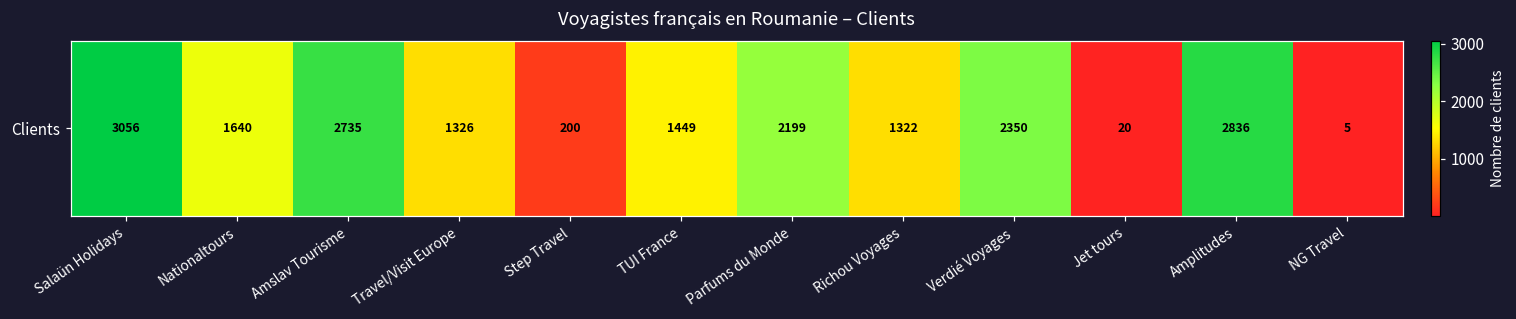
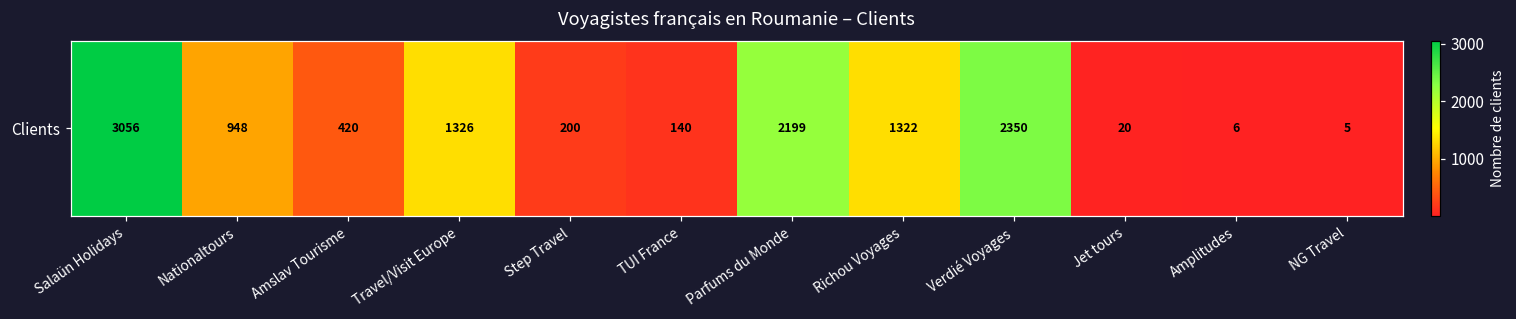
  {
    "Clients": {
      "Salaün Holidays": 3056,
-     "Nationaltours": 1640,
-     "Amslav Tourisme": 2735,
+     "Nationaltours": 948,
+     "Amslav Tourisme": 420,
      "Travel/Visit Europe": 1326,
      "Step Travel": 200,
-     "TUI France": 1449,
+     "TUI France": 140,
      "Parfums du Monde": 2199,
      "Richou Voyages": 1322,
      "Verdié Voyages": 2350,
      "Jet tours": 20,
-     "Amplitudes": 2836,
+     "Amplitudes": 6,
      "NG Travel": 5
    }
  }
